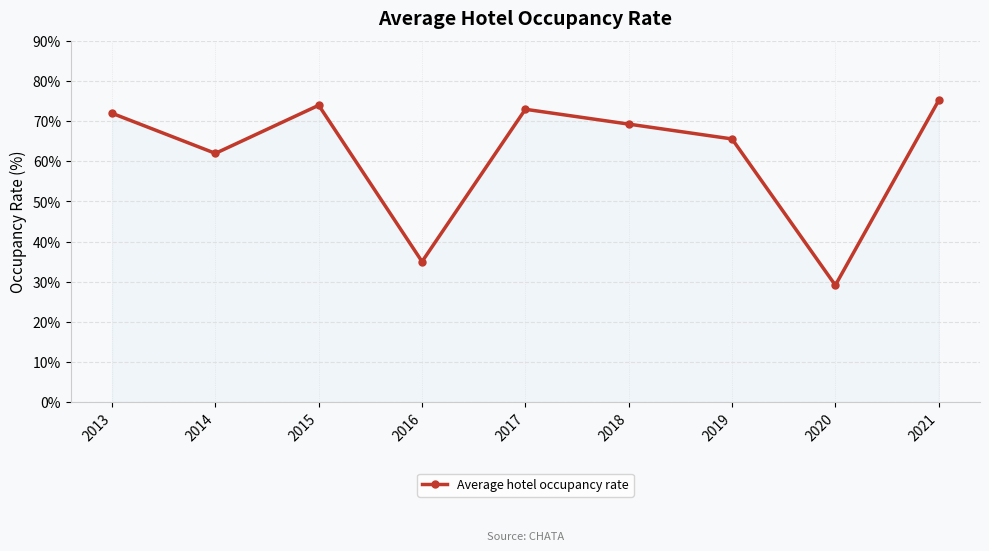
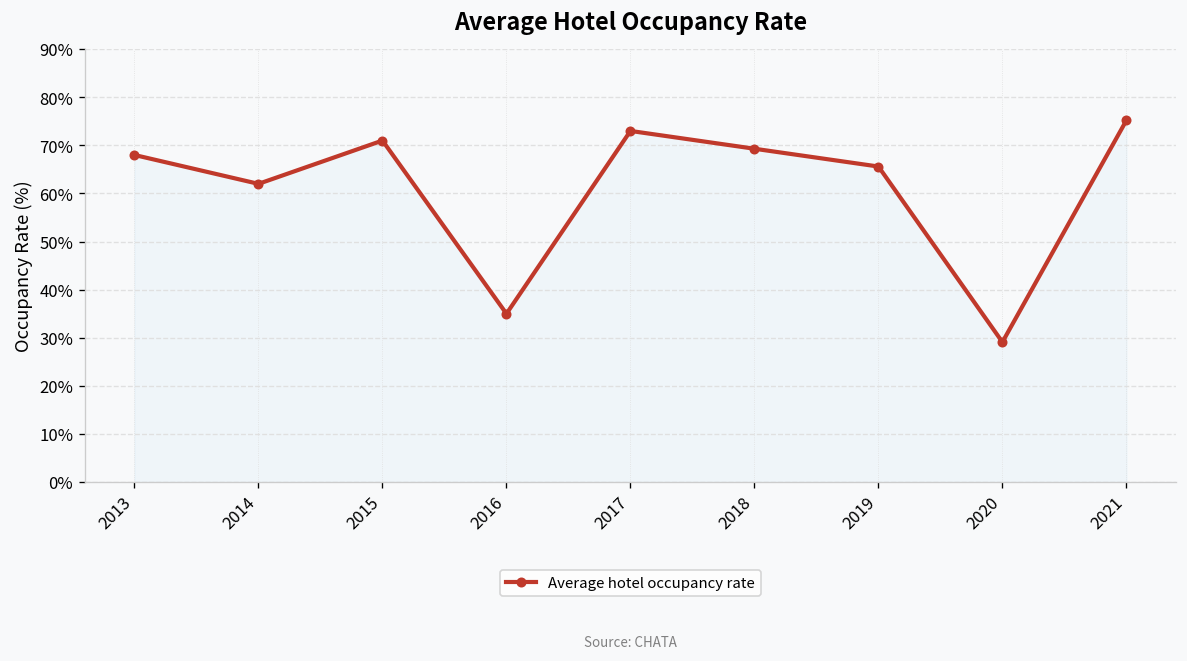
  {
-   "2013": "72%",
+   "2013": "68%",
    "2014": "62%",
-   "2015": "74%",
+   "2015": "71%",
    "2016": "35%",
    "2017": "73%",
    "2018": "69%",
    "2019": "66%",
    "2020": "29%",
    "2021": "75%"
  }
